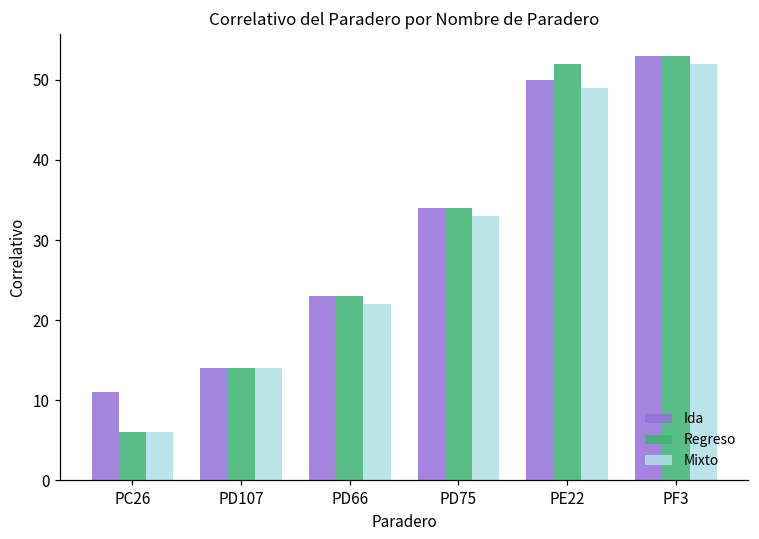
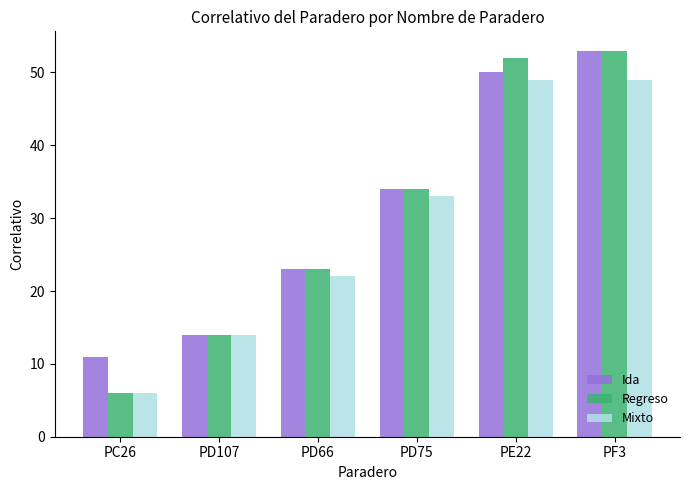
  {
    "Ida": {
      "PC26": 11,
      "PD107": 14,
      "PD66": 23,
      "PD75": 34,
      "PE22": 50,
      "PF3": 53
    },
    "Regreso": {
      "PC26": 6,
      "PD107": 14,
      "PD66": 23,
      "PD75": 34,
      "PE22": 52,
      "PF3": 53
    },
    "Mixto": {
      "PC26": 6,
      "PD107": 14,
      "PD66": 22,
      "PD75": 33,
      "PE22": 49,
-     "PF3": 52
+     "PF3": 49
    }
  }
